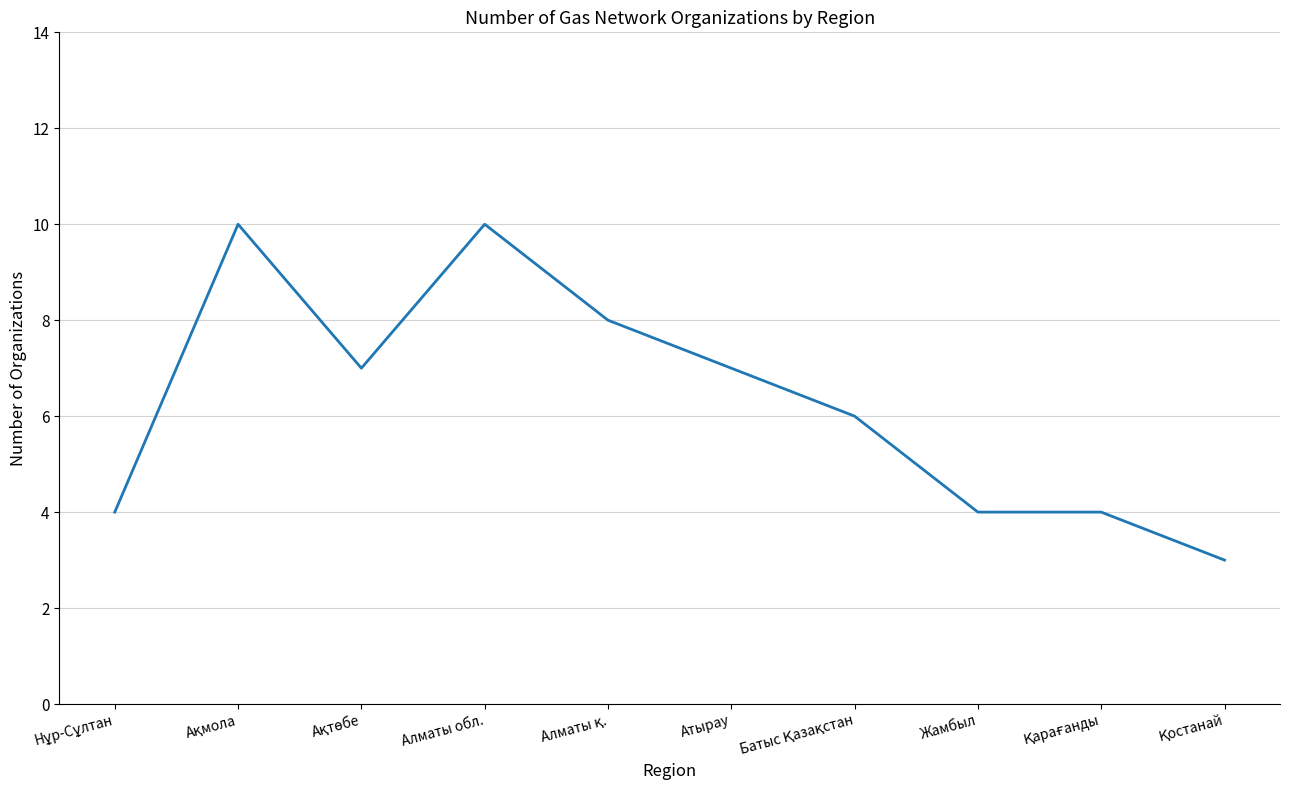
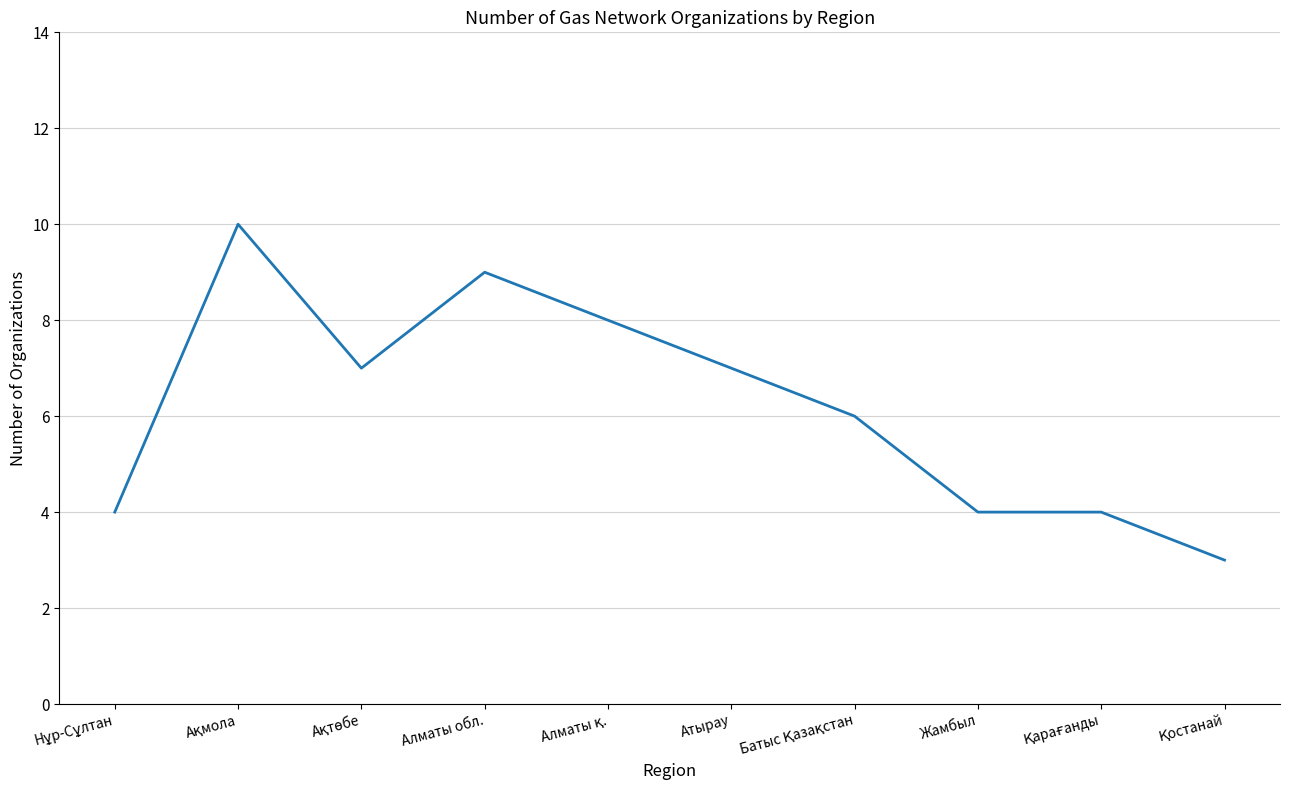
  {
    "Нұр-Сұлтан": 4,
    "Ақмола": 10,
    "Ақтөбе": 7,
-   "Алматы обл.": 10,
+   "Алматы обл.": 9,
    "Алматы қ.": 8,
    "Атырау": 7,
    "Батыс Қазақстан": 6,
    "Жамбыл": 4,
    "Қарағанды": 4,
    "Қостанай": 3
  }
